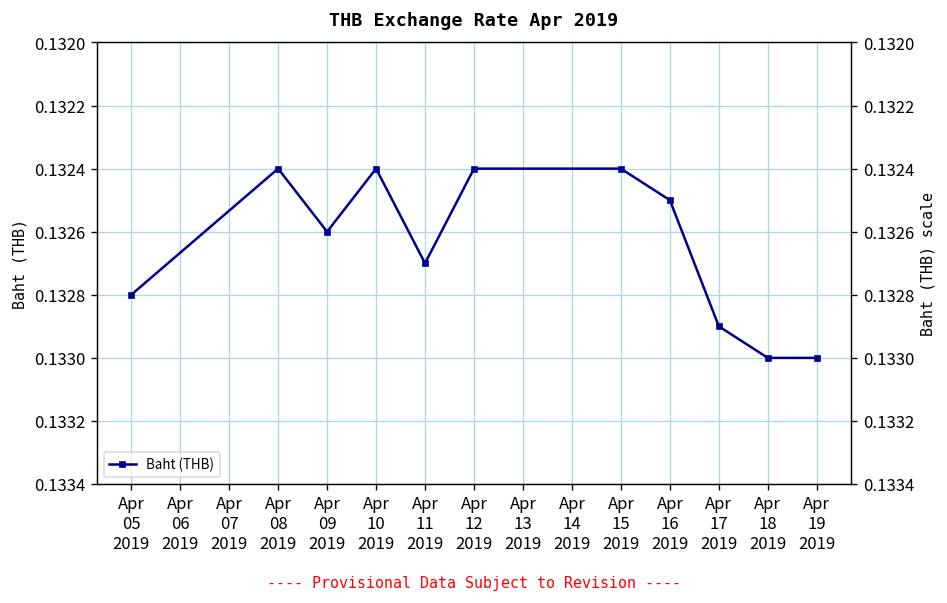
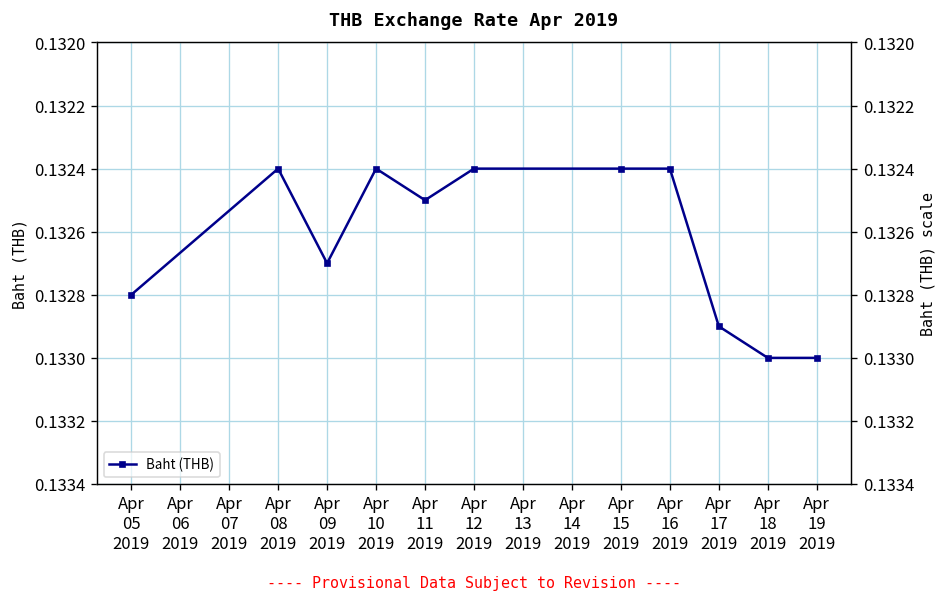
  {
    "Apr 05 2019": 0.1328,
    "Apr 08 2019": 0.1324,
-   "Apr 09 2019": 0.1326,
+   "Apr 09 2019": 0.1327,
    "Apr 10 2019": 0.1324,
-   "Apr 11 2019": 0.1327,
+   "Apr 11 2019": 0.1325,
    "Apr 12 2019": 0.1324,
    "Apr 15 2019": 0.1324,
-   "Apr 16 2019": 0.1325,
+   "Apr 16 2019": 0.1324,
    "Apr 17 2019": 0.1329,
    "Apr 18 2019": 0.1330,
    "Apr 19 2019": 0.1330
  }
